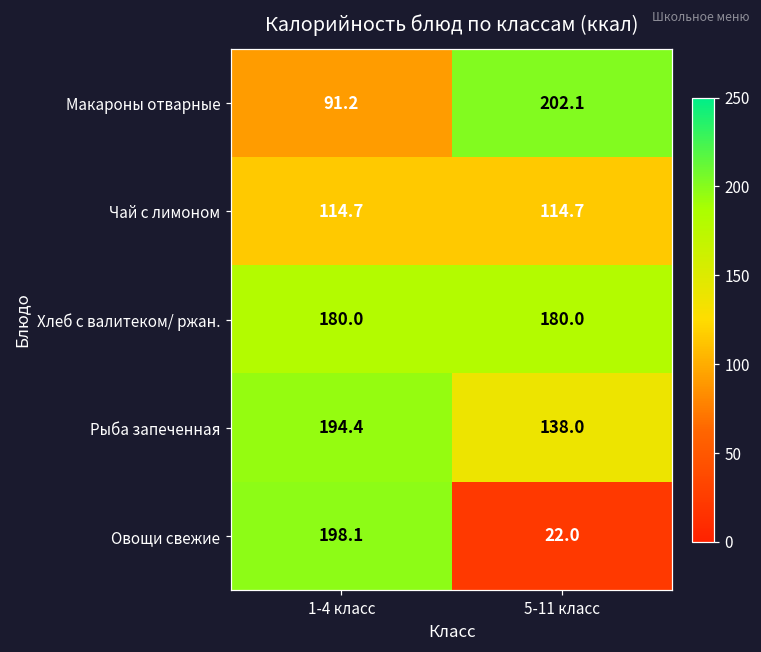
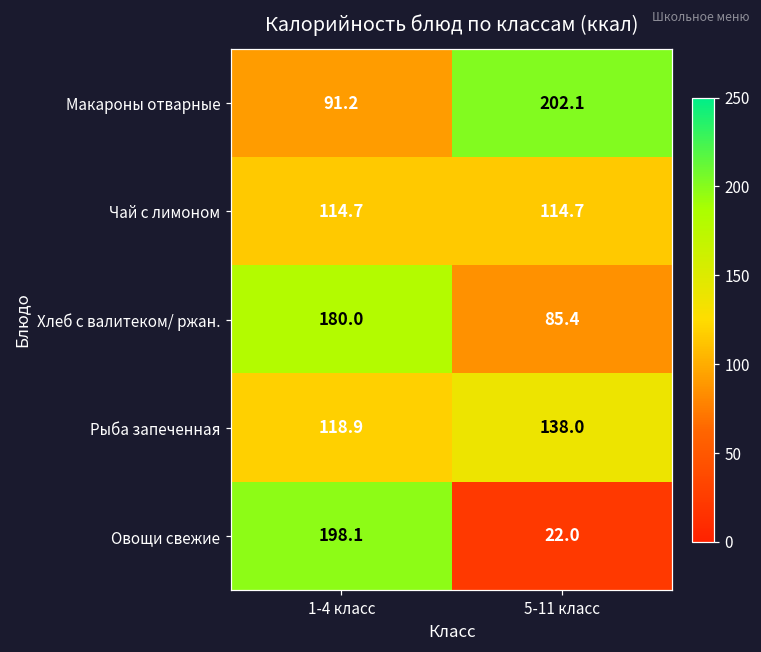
  {
    "Макароны отварные": {
      "1-4 класс": 91.2,
      "5-11 класс": 202.1
    },
    "Чай с лимоном": {
      "1-4 класс": 114.7,
      "5-11 класс": 114.7
    },
    "Хлеб с валитеком/ ржан.": {
      "1-4 класс": 180.0,
-     "5-11 класс": 180.0
+     "5-11 класс": 85.4
    },
    "Рыба запеченная": {
-     "1-4 класс": 194.4,
+     "1-4 класс": 118.9,
      "5-11 класс": 138.0
    },
    "Овощи свежие": {
      "1-4 класс": 198.1,
      "5-11 класс": 22.0
    }
  }
